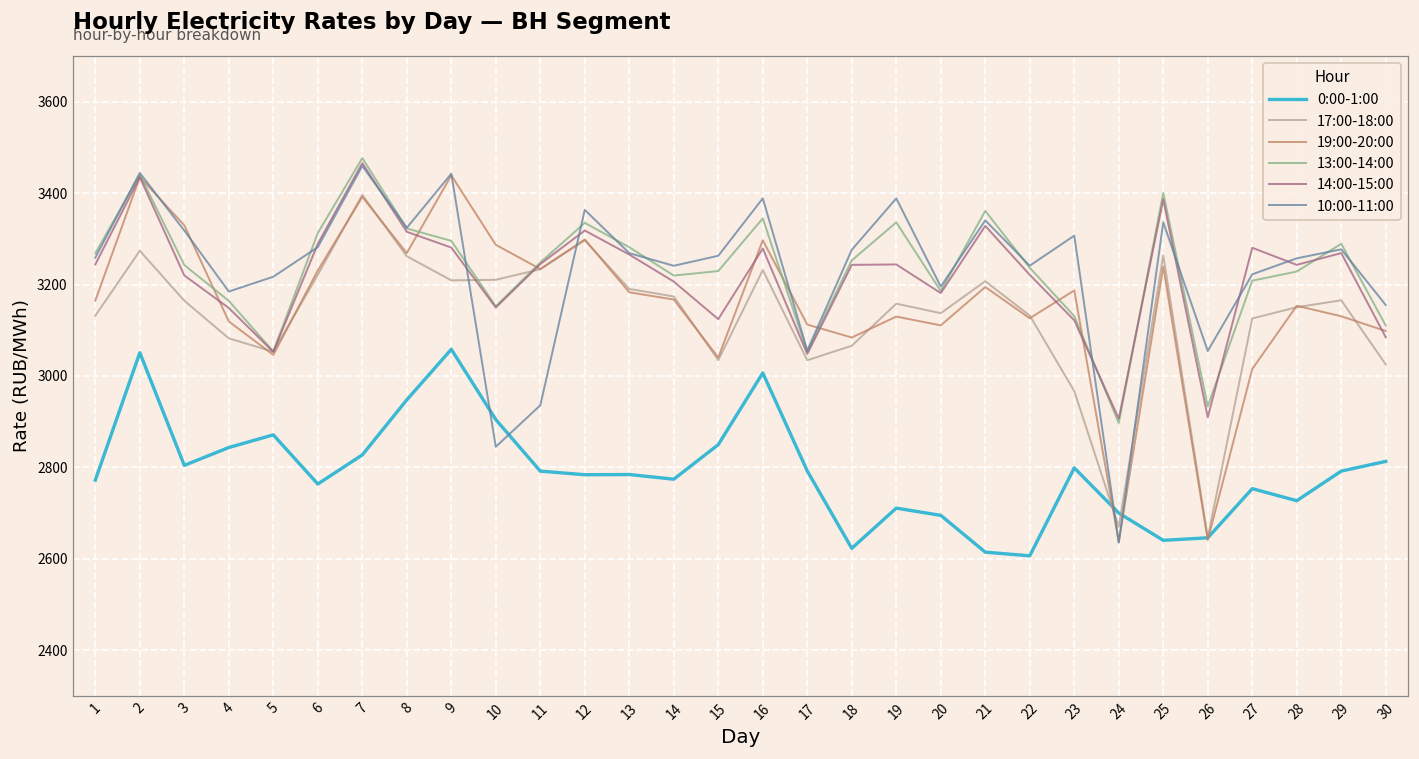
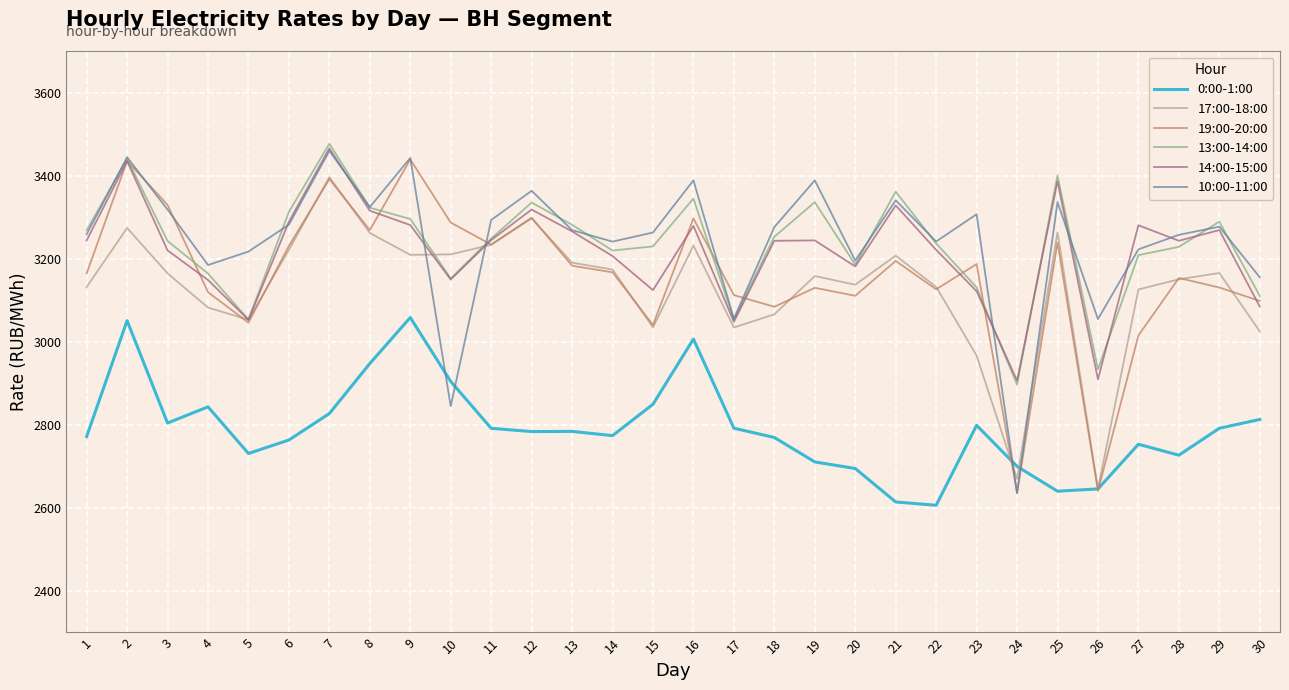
  {
    "0:00-1:00": {
      "1": 2770,
      "2": 3050,
      "3": 2800,
      "4": 2840,
-     "5": 2870,
+     "5": 2730,
      "6": 2760,
      "7": 2830,
      "8": 2950,
      "9": 3060,
      "10": 2900,
      "11": 2790,
      "12": 2780,
      "13": 2780,
      "14": 2770,
      "15": 2850,
      "16": 3010,
      "17": 2790,
-     "18": 2620,
+     "18": 2770,
      "19": 2710,
      "20": 2690,
      "21": 2610,
      "22": 2610,
      "23": 2800,
      "24": 2700,
      "25": 2640,
      "27": 2750,
      "28": 2730,
      "29": 2790,
      "30": 2810
    },
    "10:00-11:00": {
      "1": 3260,
      "3": 3320,
      "4": 3180,
      "5": 3220,
      "6": 3280,
      "10": 2840,
-     "11": 2940,
+     "11": 3290,
      "12": 3360,
      "14": 3240,
      "15": 3260,
      "16": 3390,
      "18": 3280,
      "19": 3390,
      "20": 3200,
      "21": 3340,
      "23": 3310,
      "25": 3340,
      "26": 3050,
      "27": 3220,
      "28": 3260,
      "29": 3280,
      "30": 3160
    }
  }
